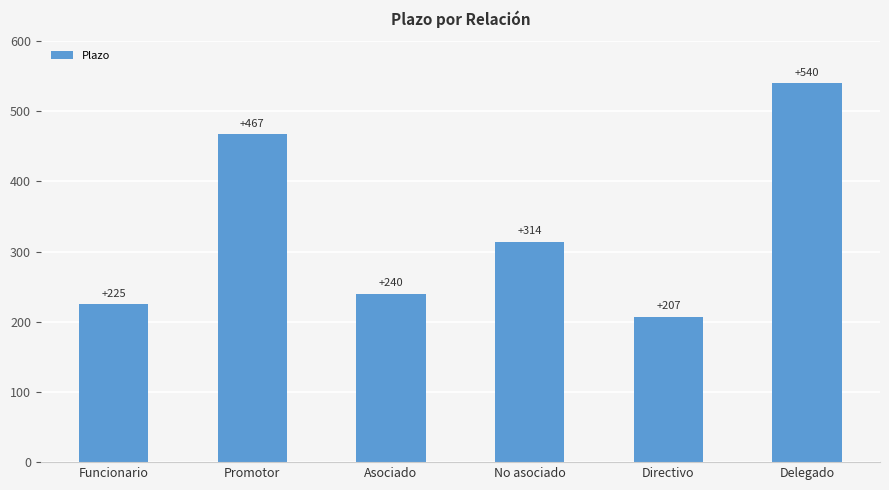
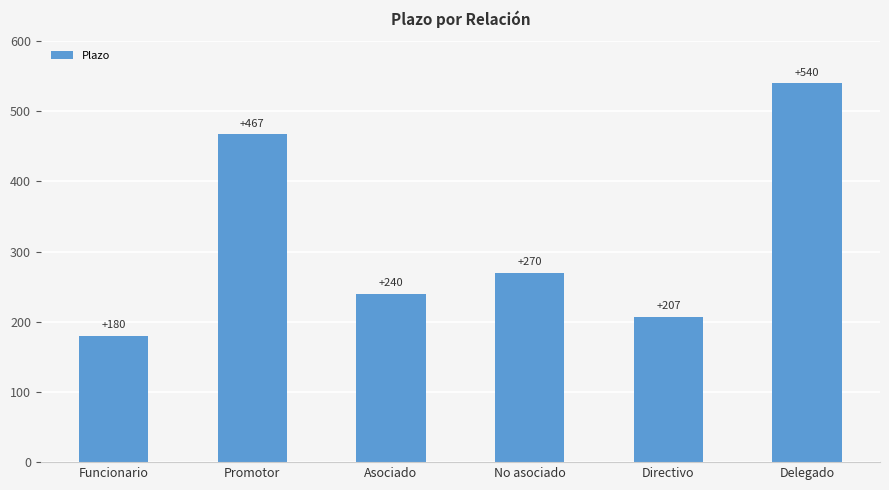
  {
-   "Funcionario": "+225",
+   "Funcionario": "+180",
    "Promotor": "+467",
    "Asociado": "+240",
-   "No asociado": "+314",
+   "No asociado": "+270",
    "Directivo": "+207",
    "Delegado": "+540"
  }
